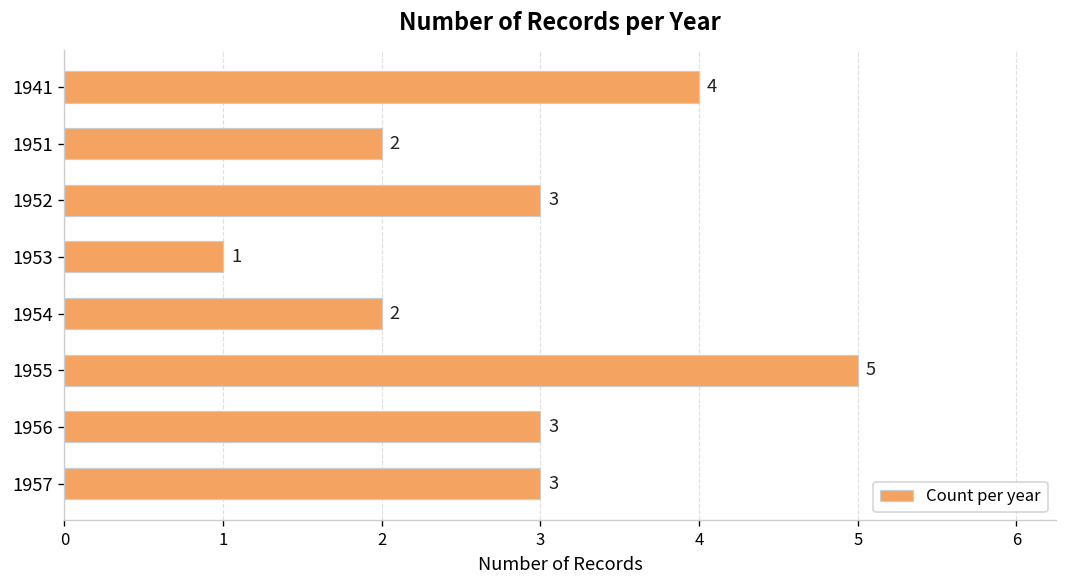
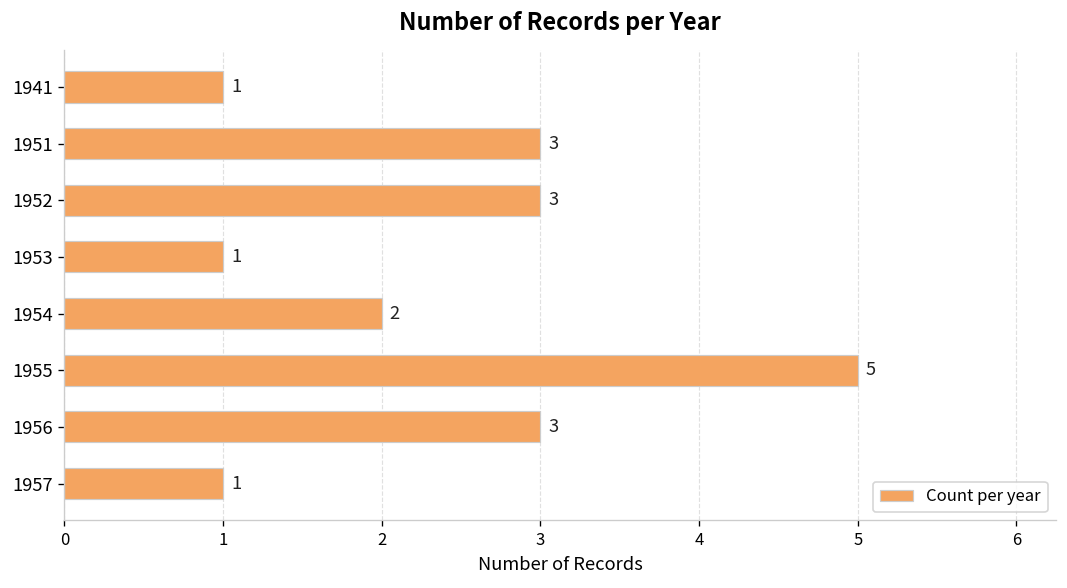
  {
-   "1941": 4,
-   "1951": 2,
+   "1941": 1,
+   "1951": 3,
    "1952": 3,
    "1953": 1,
    "1954": 2,
    "1955": 5,
    "1956": 3,
-   "1957": 3
+   "1957": 1
  }
